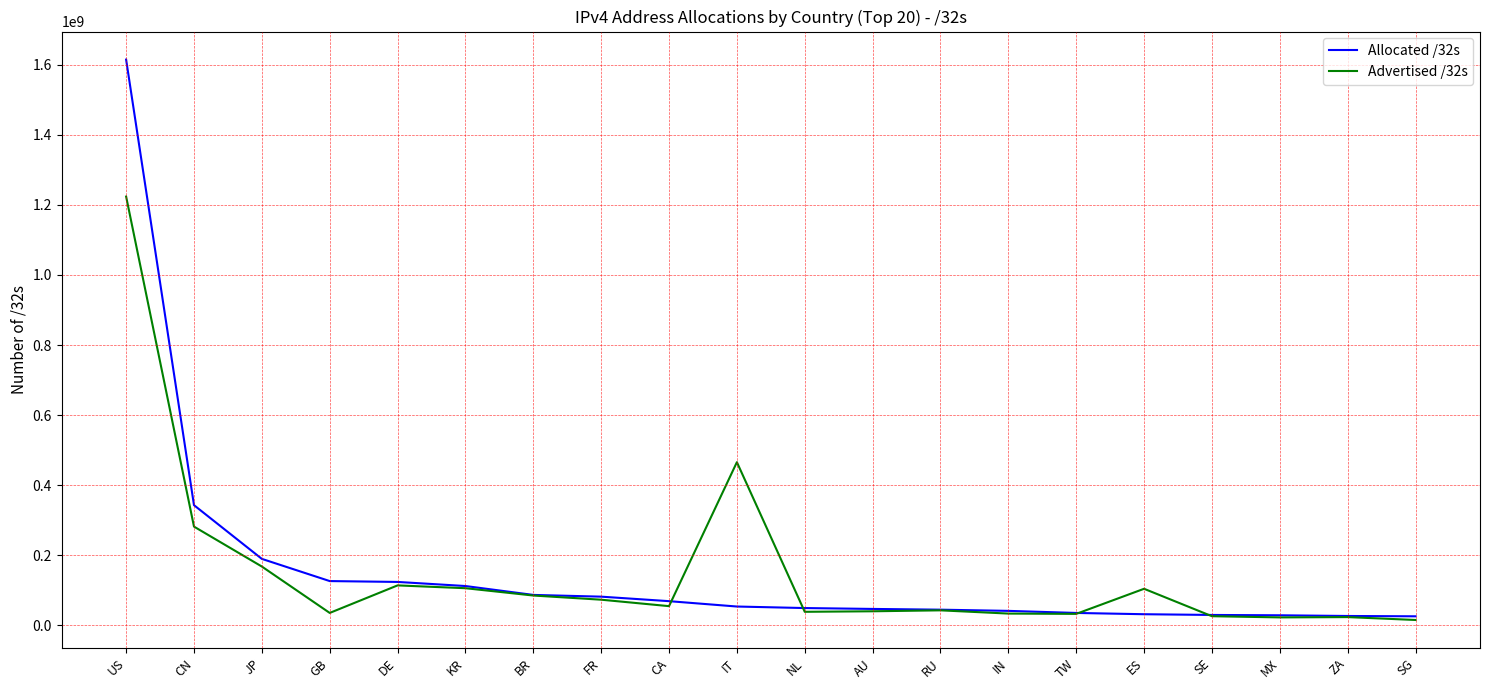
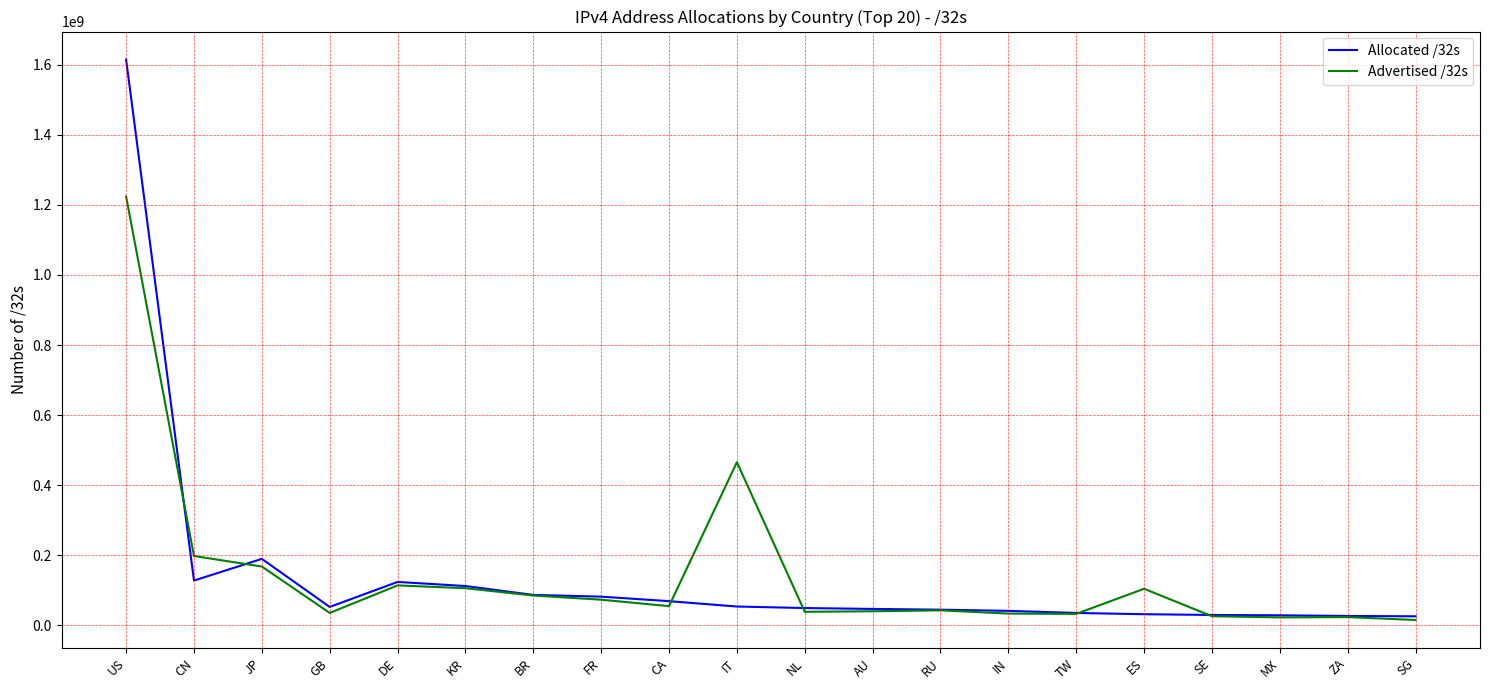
  {
    "Allocated /32s": {
      "US": 1610000000,
-     "CN": 340000000,
+     "CN": 130000000,
      "JP": 190000000,
-     "GB": 130000000,
+     "GB": 50000000,
      "DE": 120000000,
      "FR": 80000000,
      "CA": 70000000,
      "IT": 50000000,
      "NL": 50000000,
      "IN": 40000000,
      "ES": 30000000,
      "SG": 30000000
    },
    "Advertised /32s": {
      "US": 1220000000,
-     "CN": 280000000,
+     "CN": 200000000,
      "JP": 170000000,
      "GB": 40000000,
      "DE": 110000000,
      "FR": 70000000,
      "CA": 60000000,
      "IT": 470000000,
      "NL": 40000000,
      "IN": 30000000,
      "ES": 100000000,
      "SG": 20000000
    }
  }
